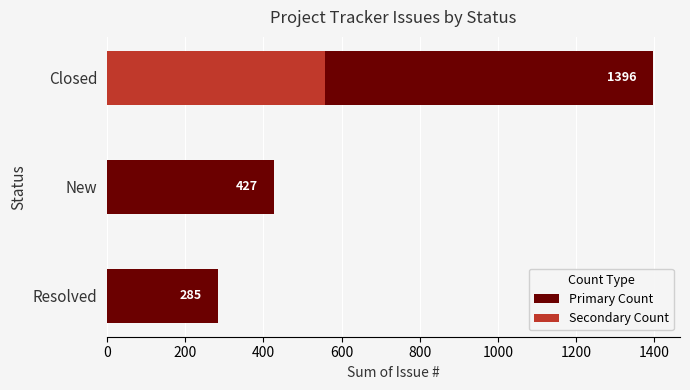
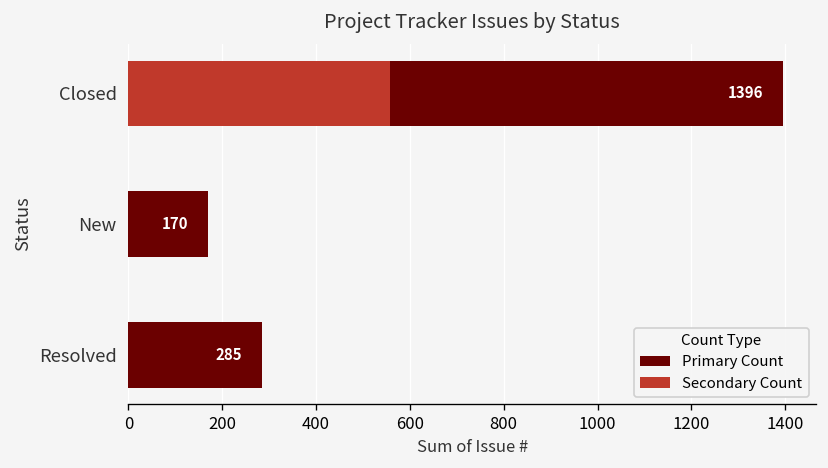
  {
    "Primary Count": {
      "Closed": 1396,
-     "New": 427,
+     "New": 170,
      "Resolved": 285
    },
    "Secondary Count": {
      "New": 0,
      "Resolved": 0
    }
  }
